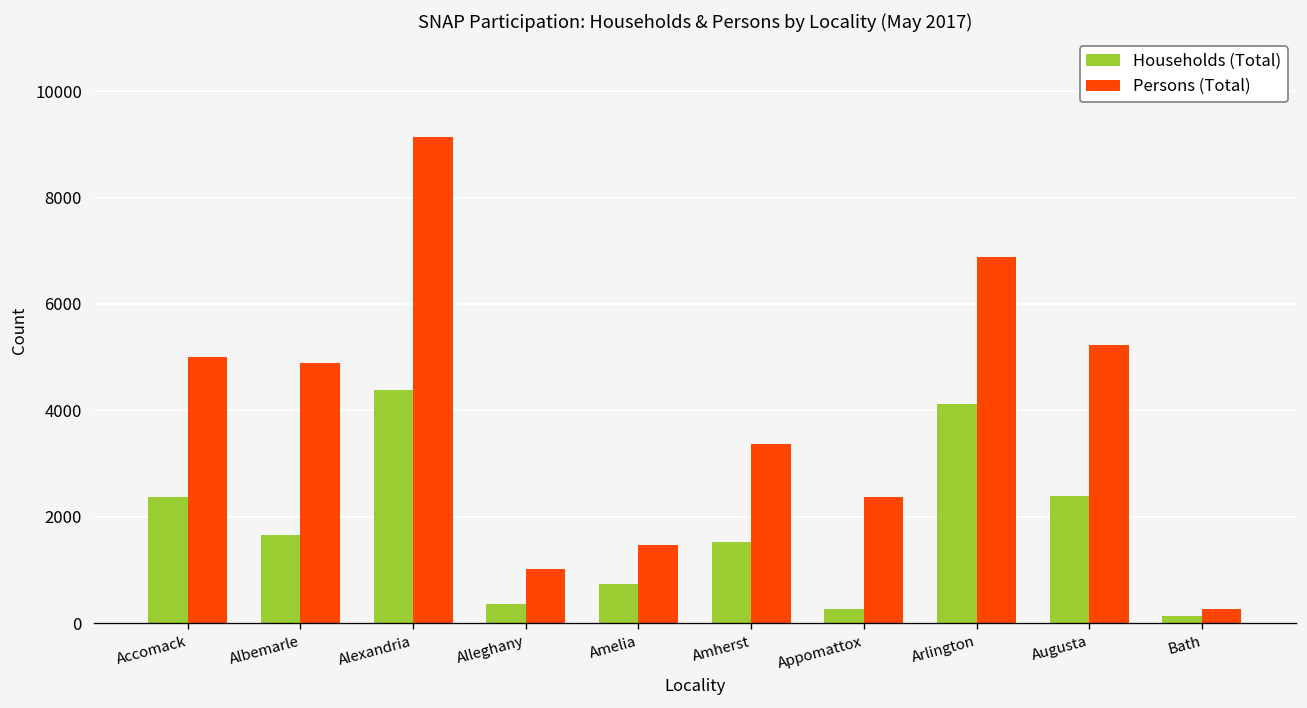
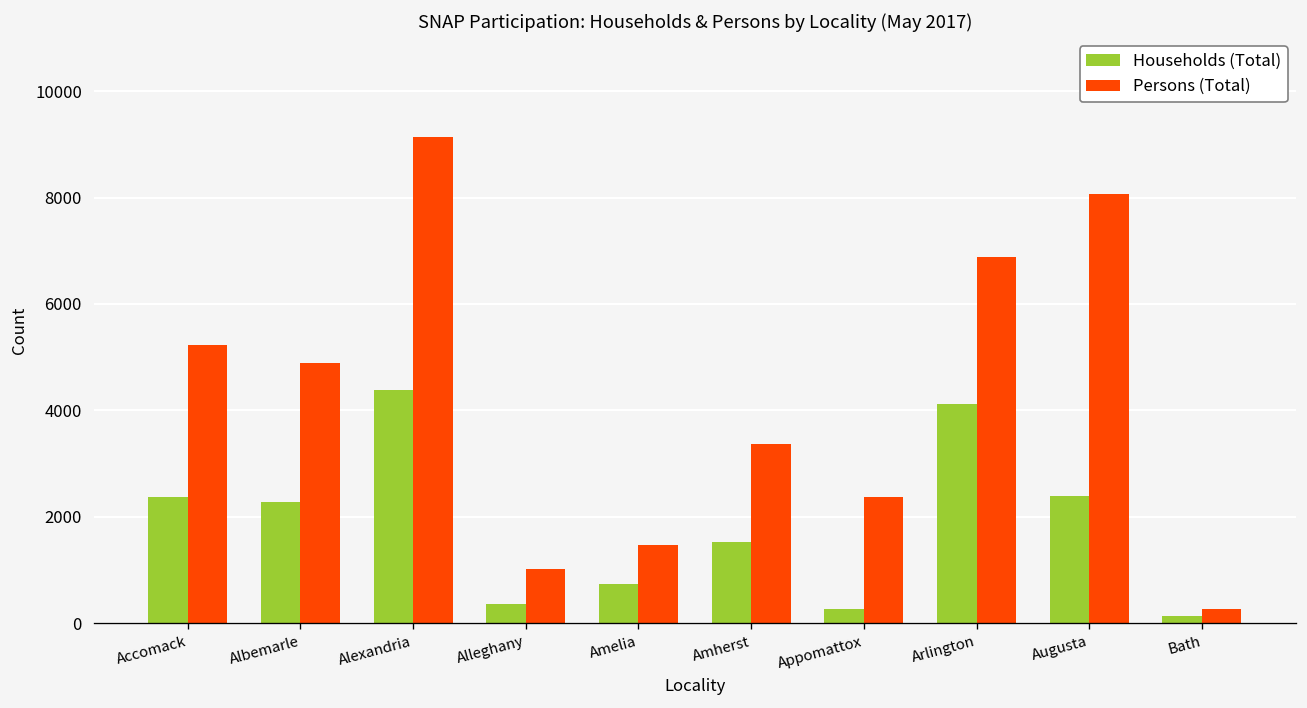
  {
    "Households (Total)": {
      "Accomack": 2400,
-     "Albemarle": 1700,
+     "Albemarle": 2300,
      "Alexandria": 4400,
      "Alleghany": 400,
      "Amelia": 700,
      "Amherst": 1500,
      "Appomattox": 300,
      "Arlington": 4100,
      "Augusta": 2400,
      "Bath": 100
    },
    "Persons (Total)": {
-     "Accomack": 5000,
+     "Accomack": 5200,
      "Albemarle": 4900,
      "Alexandria": 9100,
      "Alleghany": 1000,
      "Amelia": 1500,
      "Amherst": 3400,
      "Appomattox": 2400,
      "Arlington": 6900,
-     "Augusta": 5200,
+     "Augusta": 8100,
      "Bath": 300
    }
  }
